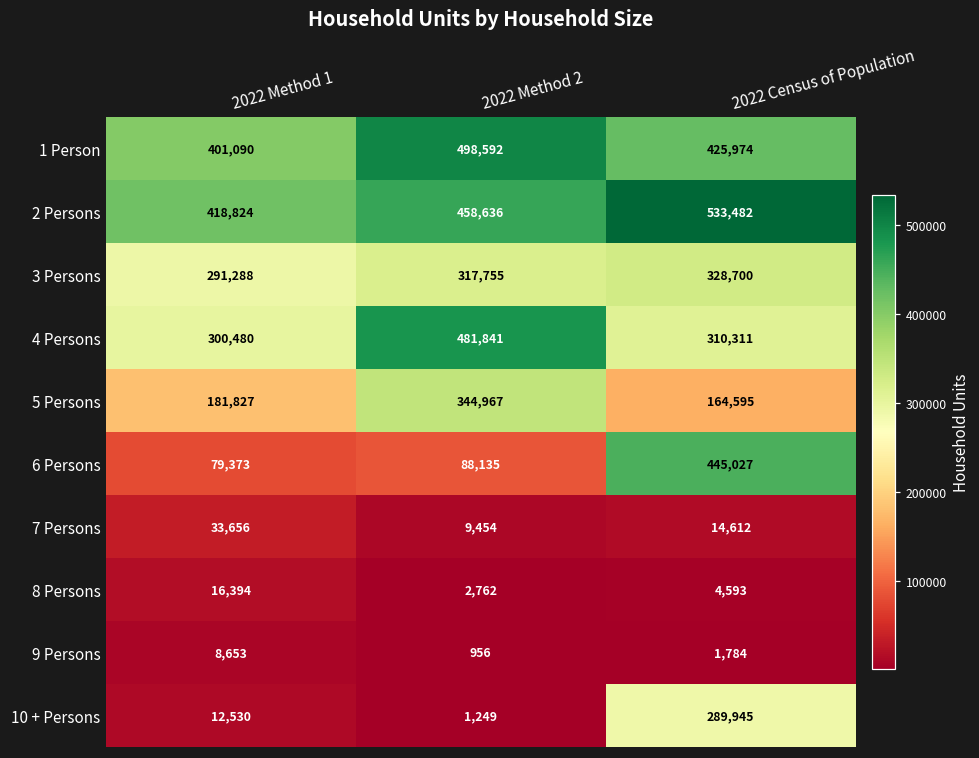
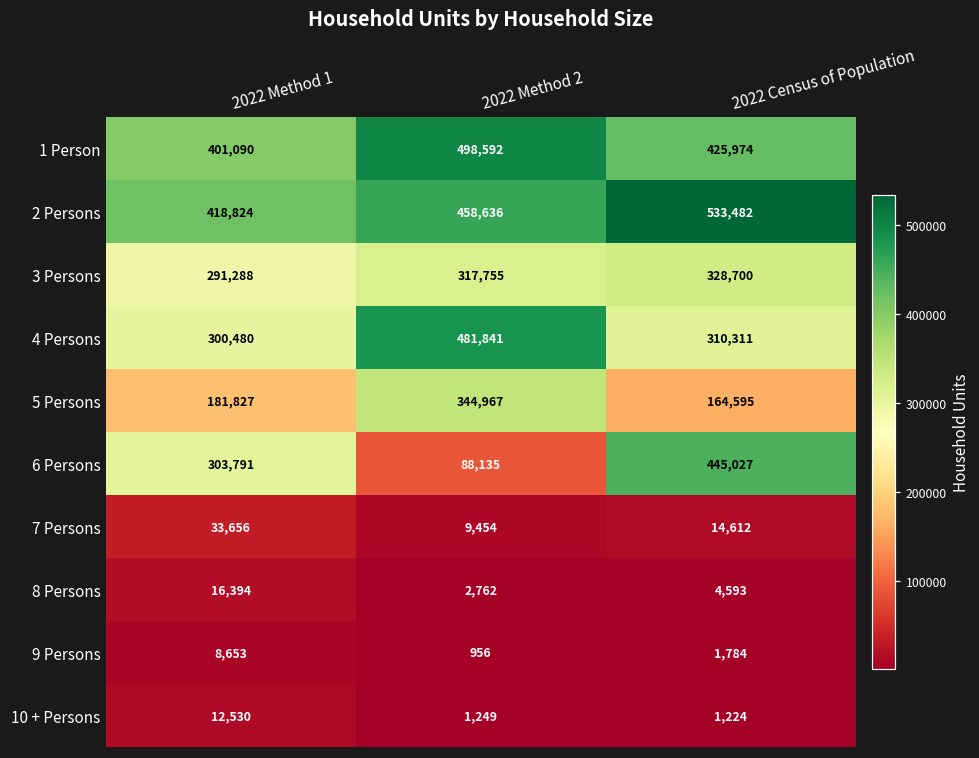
  {
    "1 Person": {
      "2022 Method 1": "401,090",
      "2022 Method 2": "498,592",
      "2022 Census of Population": "425,974"
    },
    "2 Persons": {
      "2022 Method 1": "418,824",
      "2022 Method 2": "458,636",
      "2022 Census of Population": "533,482"
    },
    "3 Persons": {
      "2022 Method 1": "291,288",
      "2022 Method 2": "317,755",
      "2022 Census of Population": "328,700"
    },
    "4 Persons": {
      "2022 Method 1": "300,480",
      "2022 Method 2": "481,841",
      "2022 Census of Population": "310,311"
    },
    "5 Persons": {
      "2022 Method 1": "181,827",
      "2022 Method 2": "344,967",
      "2022 Census of Population": "164,595"
    },
    "6 Persons": {
-     "2022 Method 1": "79,373",
+     "2022 Method 1": "303,791",
      "2022 Method 2": "88,135",
      "2022 Census of Population": "445,027"
    },
    "7 Persons": {
      "2022 Method 1": "33,656",
      "2022 Method 2": "9,454",
      "2022 Census of Population": "14,612"
    },
    "8 Persons": {
      "2022 Method 1": "16,394",
      "2022 Method 2": "2,762",
      "2022 Census of Population": "4,593"
    },
    "9 Persons": {
      "2022 Method 1": "8,653",
      "2022 Method 2": "956",
      "2022 Census of Population": "1,784"
    },
    "10 + Persons": {
      "2022 Method 1": "12,530",
      "2022 Method 2": "1,249",
-     "2022 Census of Population": "289,945"
+     "2022 Census of Population": "1,224"
    }
  }
